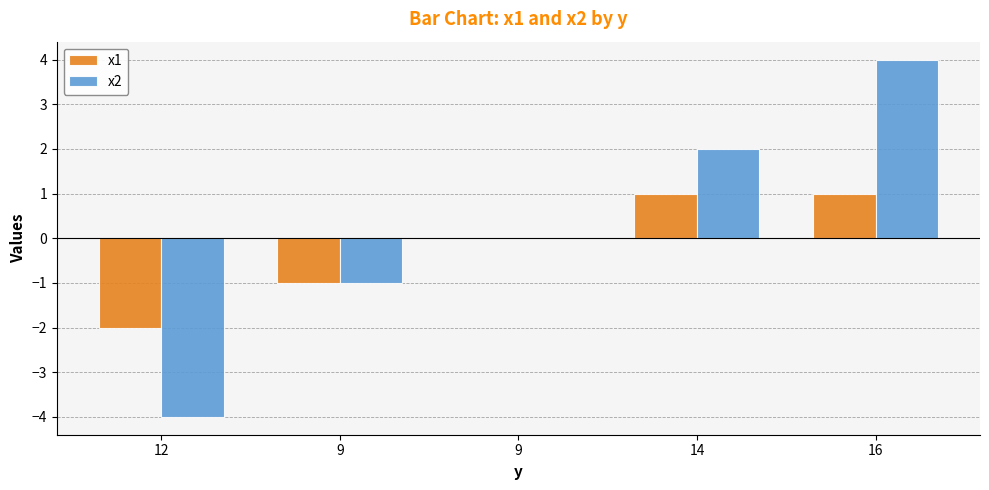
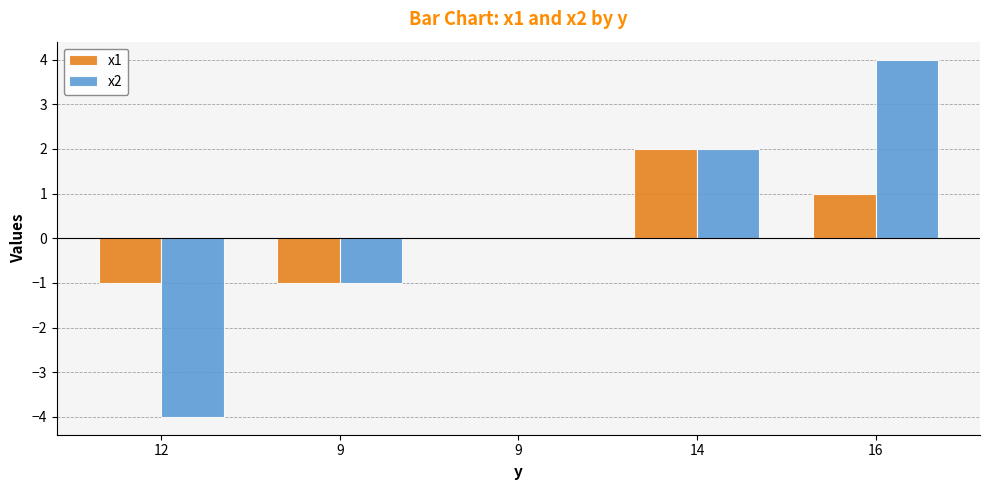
  {
    "x1": {
-     "12": -2,
-     "14": 1,
+     "12": -1,
+     "14": 2,
      "16": 1
    },
    "x2": {
      "12": -4,
      "14": 2,
      "16": 4
    }
  }
